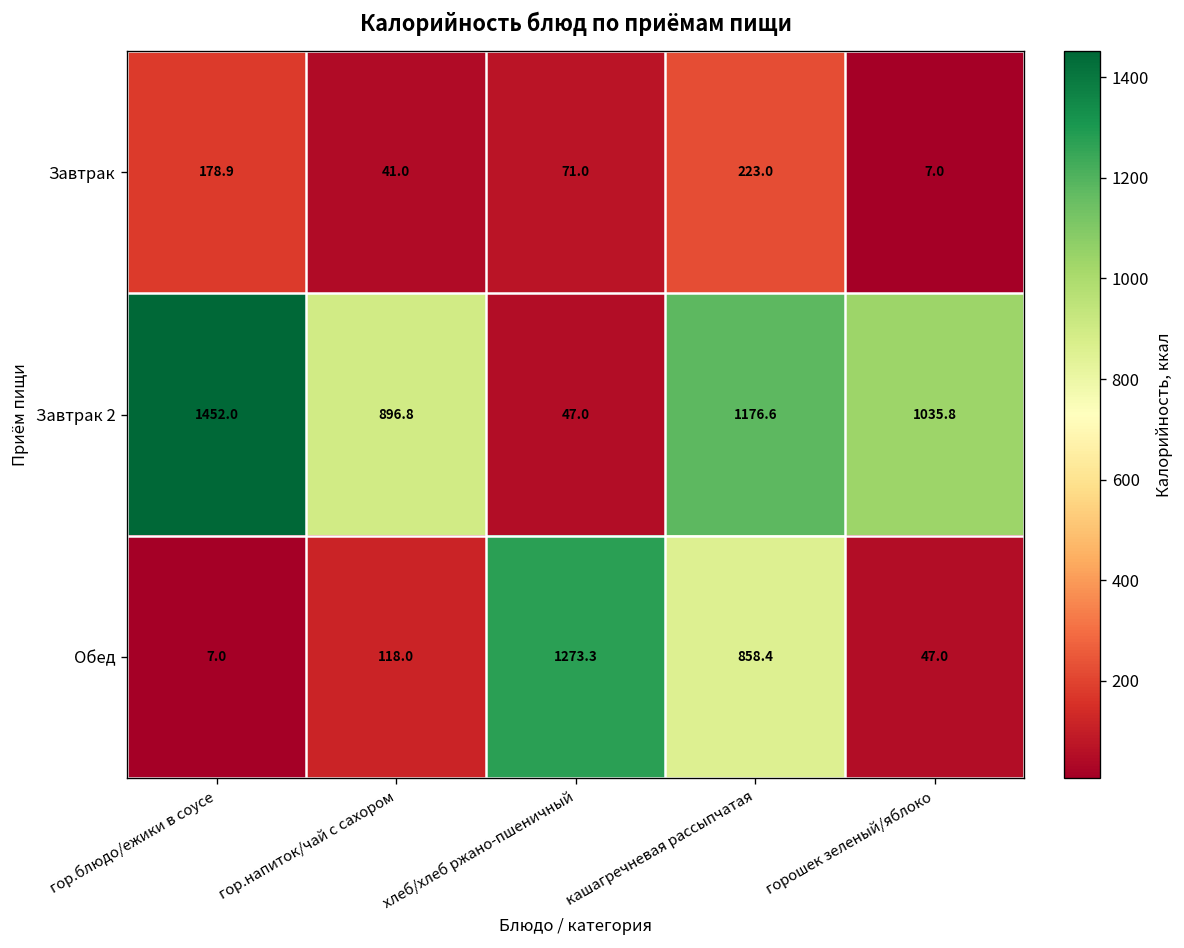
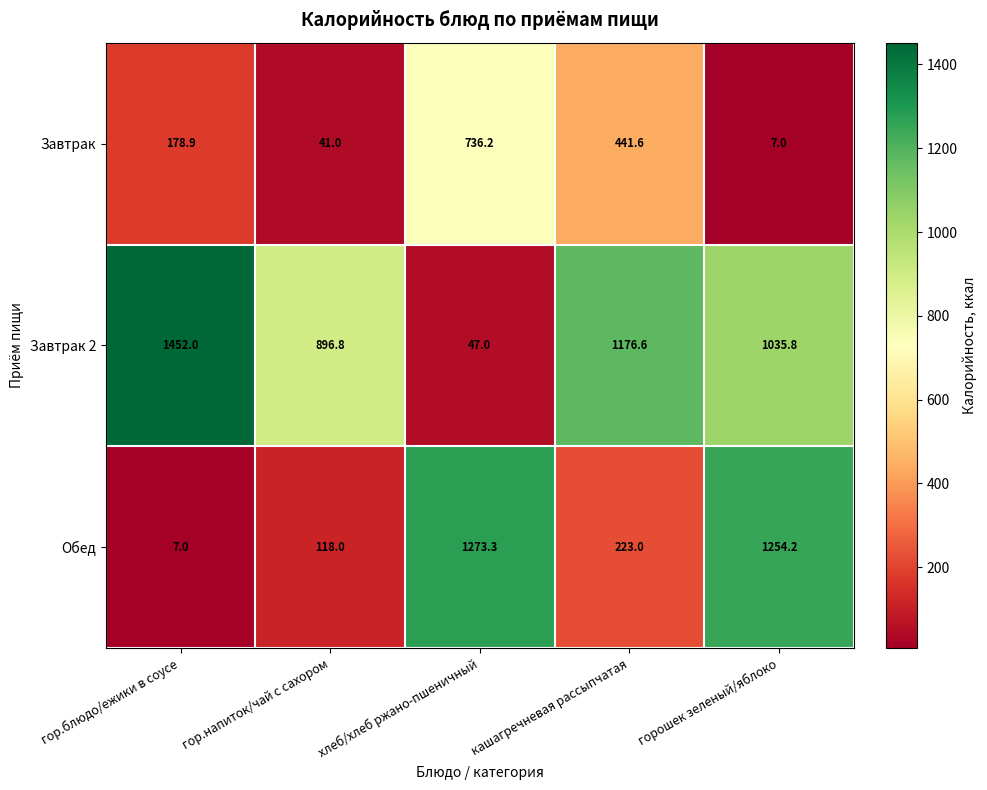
  {
    "Завтрак": {
      "гор.блюдо/ежики в соусе": 178.9,
      "гор.напиток/чай с сахором": 41.0,
-     "хлеб/хлеб ржано-пшеничный": 71.0,
-     "кашагречневая рассыпчатая": 223.0,
+     "хлеб/хлеб ржано-пшеничный": 736.2,
+     "кашагречневая рассыпчатая": 441.6,
      "горошек зеленый/яблоко": 7.0
    },
    "Завтрак 2": {
      "гор.блюдо/ежики в соусе": 1452.0,
      "гор.напиток/чай с сахором": 896.8,
      "хлеб/хлеб ржано-пшеничный": 47.0,
      "кашагречневая рассыпчатая": 1176.6,
      "горошек зеленый/яблоко": 1035.8
    },
    "Обед": {
      "гор.блюдо/ежики в соусе": 7.0,
      "гор.напиток/чай с сахором": 118.0,
      "хлеб/хлеб ржано-пшеничный": 1273.3,
-     "кашагречневая рассыпчатая": 858.4,
-     "горошек зеленый/яблоко": 47.0
+     "кашагречневая рассыпчатая": 223.0,
+     "горошек зеленый/яблоко": 1254.2
    }
  }
